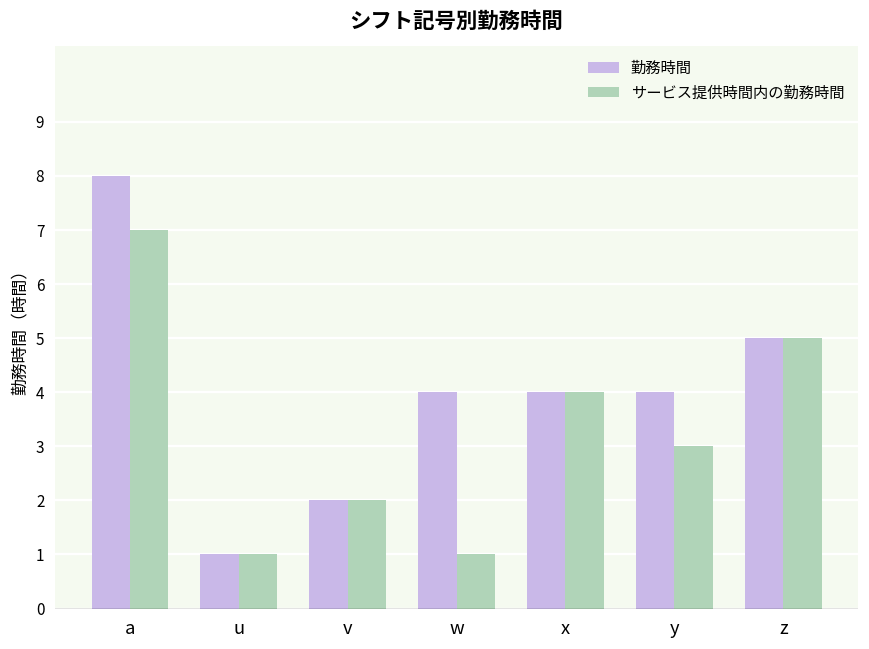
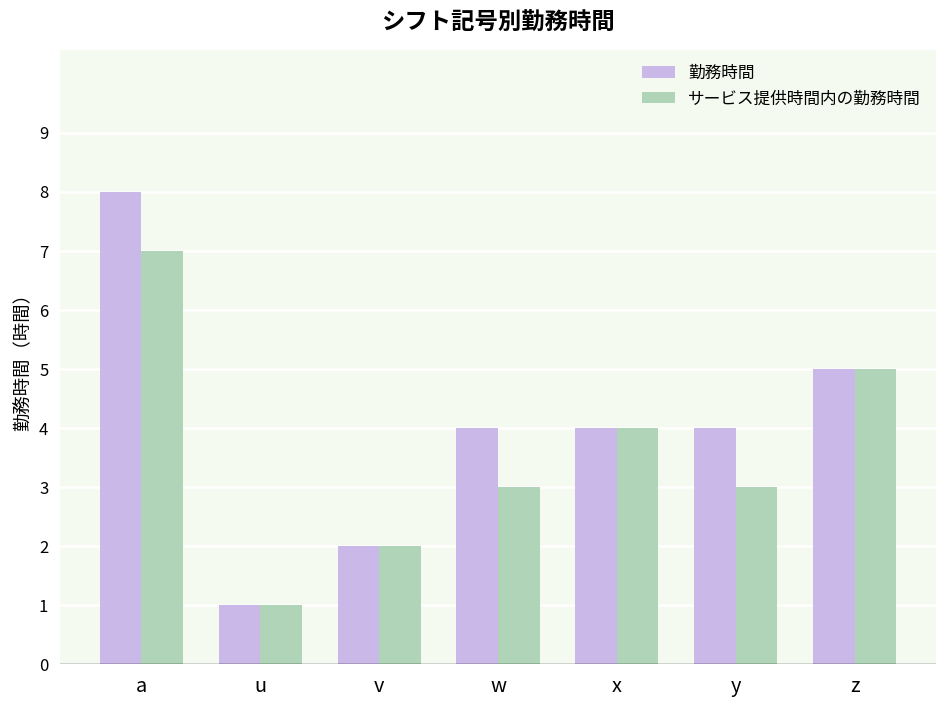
  {
    "勤務時間": {
      "a": 8,
      "u": 1,
      "v": 2,
      "w": 4,
      "x": 4,
      "y": 4,
      "z": 5
    },
    "サービス提供時間内の勤務時間": {
      "a": 7,
      "u": 1,
      "v": 2,
-     "w": 1,
+     "w": 3,
      "x": 4,
      "y": 3,
      "z": 5
    }
  }
